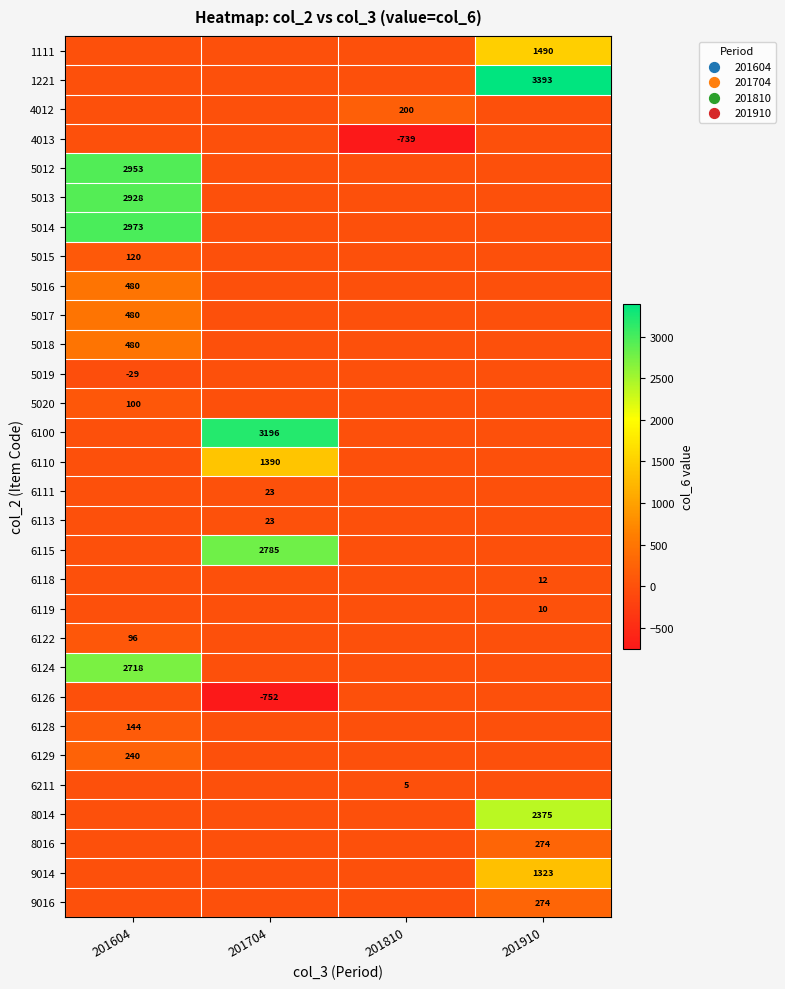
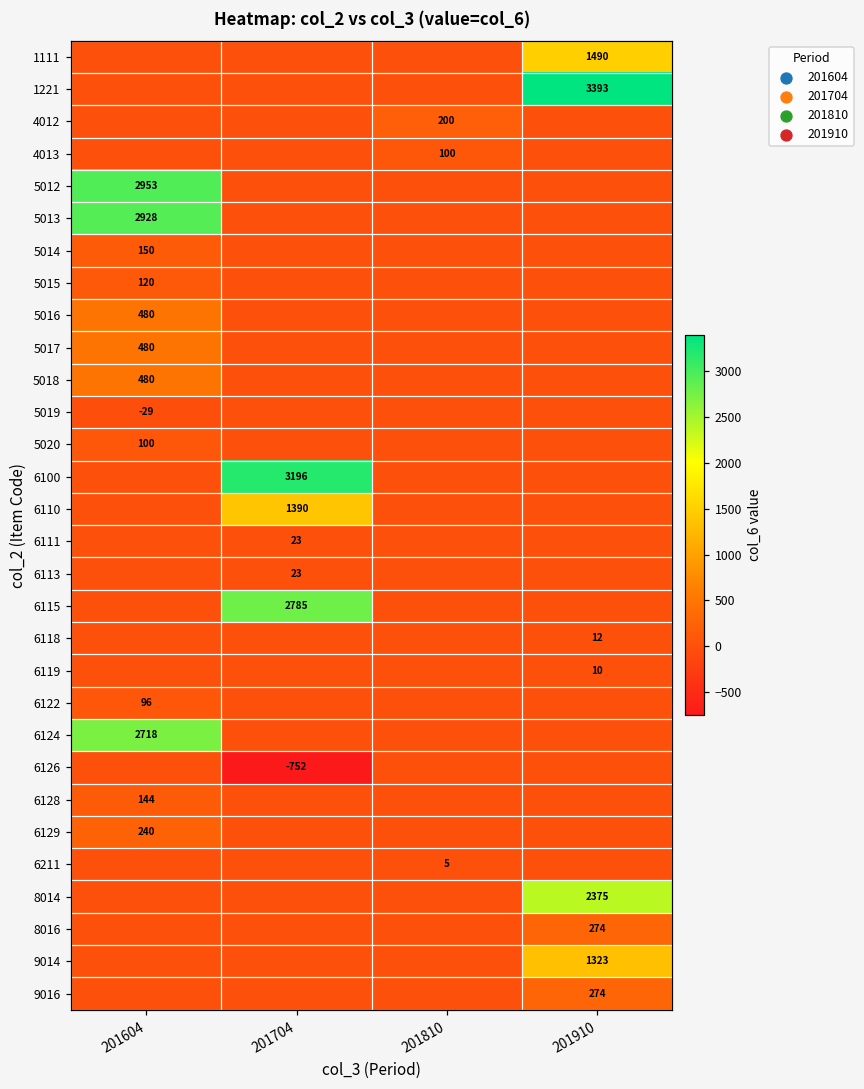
  {
    "1111": {
      "201910": 1490
    },
    "1221": {
      "201910": 3393
    },
    "4012": {
      "201810": 200
    },
    "4013": {
-     "201810": -739
+     "201810": 100
    },
    "5012": {
      "201604": 2953
    },
    "5013": {
      "201604": 2928
    },
    "5014": {
-     "201604": 2973
+     "201604": 150
    },
    "5015": {
      "201604": 120
    },
    "5016": {
      "201604": 480
    },
    "5017": {
      "201604": 480
    },
    "5018": {
      "201604": 480
    },
    "5019": {
      "201604": -29
    },
    "5020": {
      "201604": 100
    },
    "6100": {
      "201704": 3196
    },
    "6110": {
      "201704": 1390
    },
    "6111": {
      "201704": 23
    },
    "6113": {
      "201704": 23
    },
    "6115": {
      "201704": 2785
    },
    "6118": {
      "201910": 12
    },
    "6119": {
      "201910": 10
    },
    "6122": {
      "201604": 96
    },
    "6124": {
      "201604": 2718
    },
    "6126": {
      "201704": -752
    },
    "6128": {
      "201604": 144
    },
    "6129": {
      "201604": 240
    },
    "6211": {
      "201810": 5
    },
    "8014": {
      "201910": 2375
    },
    "8016": {
      "201910": 274
    },
    "9014": {
      "201910": 1323
    },
    "9016": {
      "201910": 274
    }
  }
